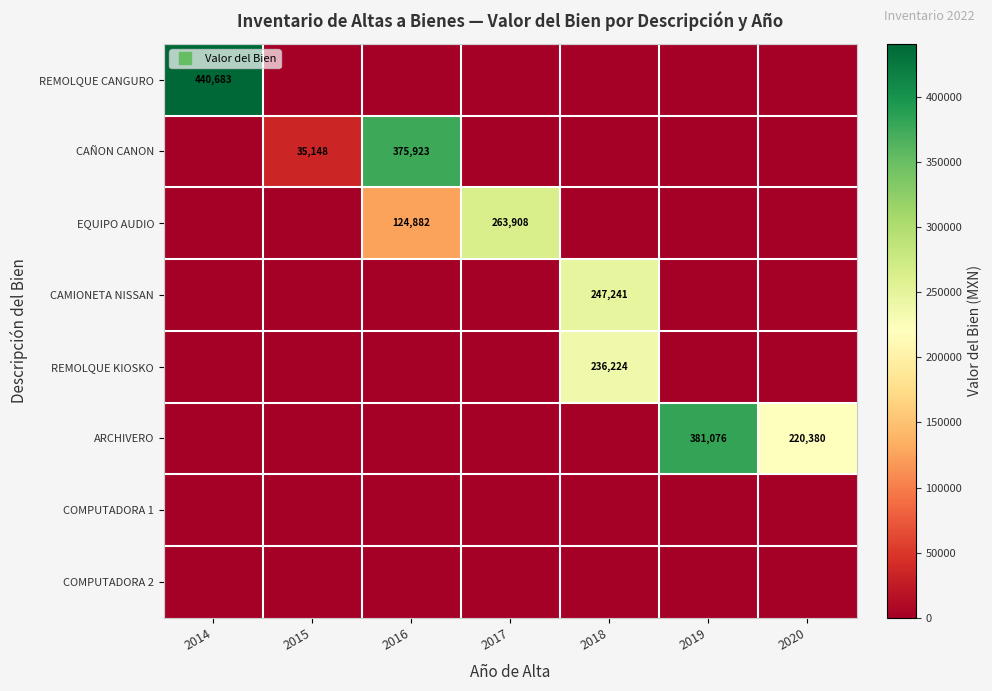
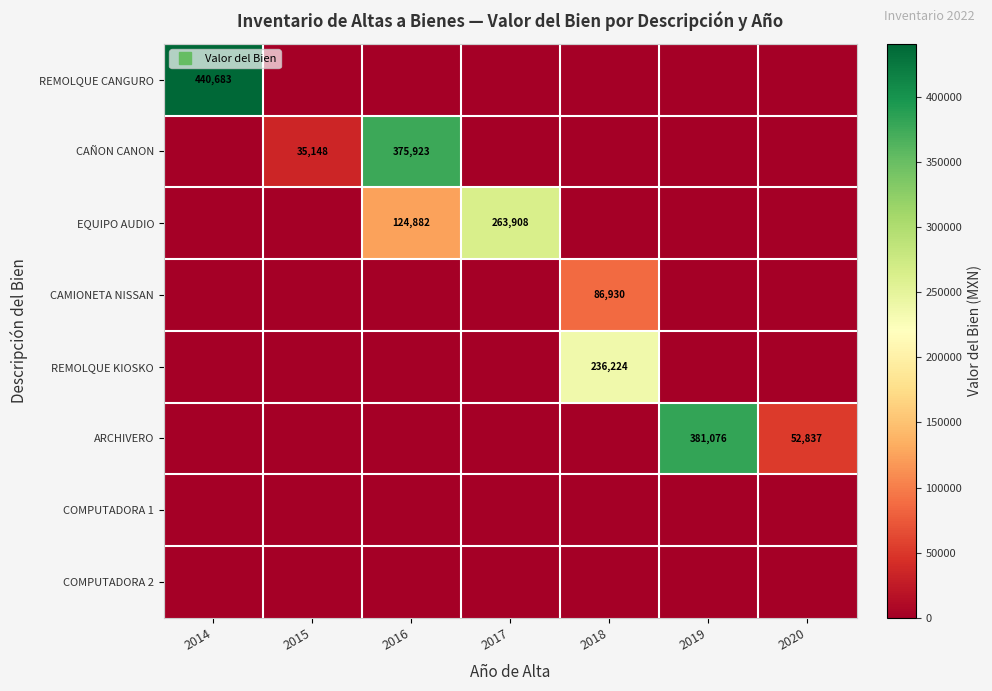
  {
    "REMOLQUE CANGURO": {
      "2014": "440,683"
    },
    "CAÑON CANON": {
      "2015": "35,148",
      "2016": "375,923"
    },
    "EQUIPO AUDIO": {
      "2016": "124,882",
      "2017": "263,908"
    },
    "CAMIONETA NISSAN": {
-     "2018": "247,241"
+     "2018": "86,930"
    },
    "REMOLQUE KIOSKO": {
      "2018": "236,224"
    },
    "ARCHIVERO": {
      "2019": "381,076",
-     "2020": "220,380"
+     "2020": "52,837"
    }
  }
